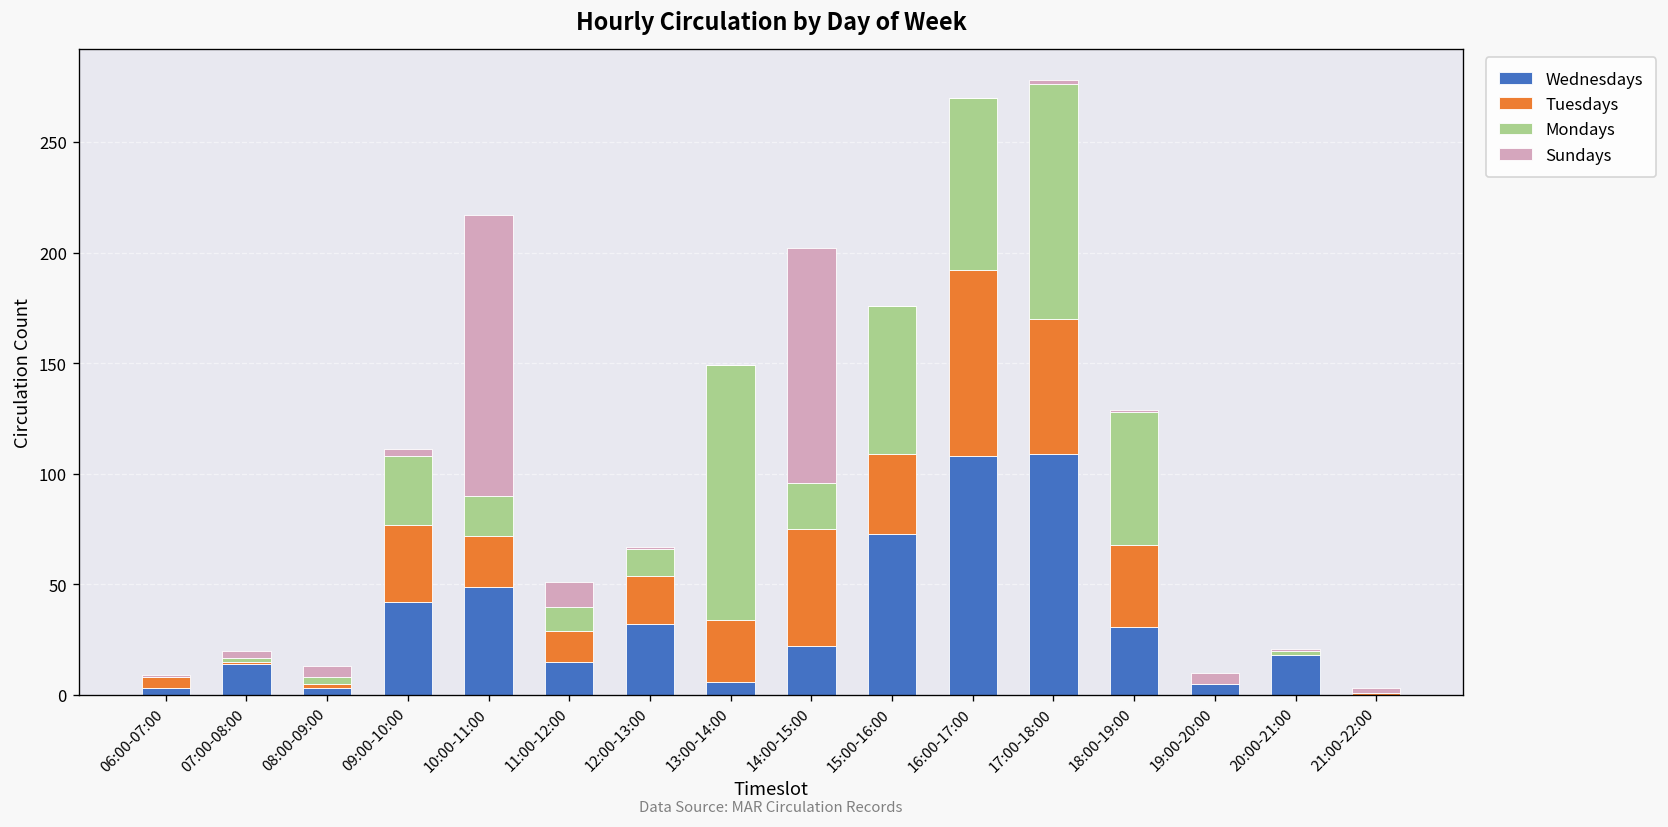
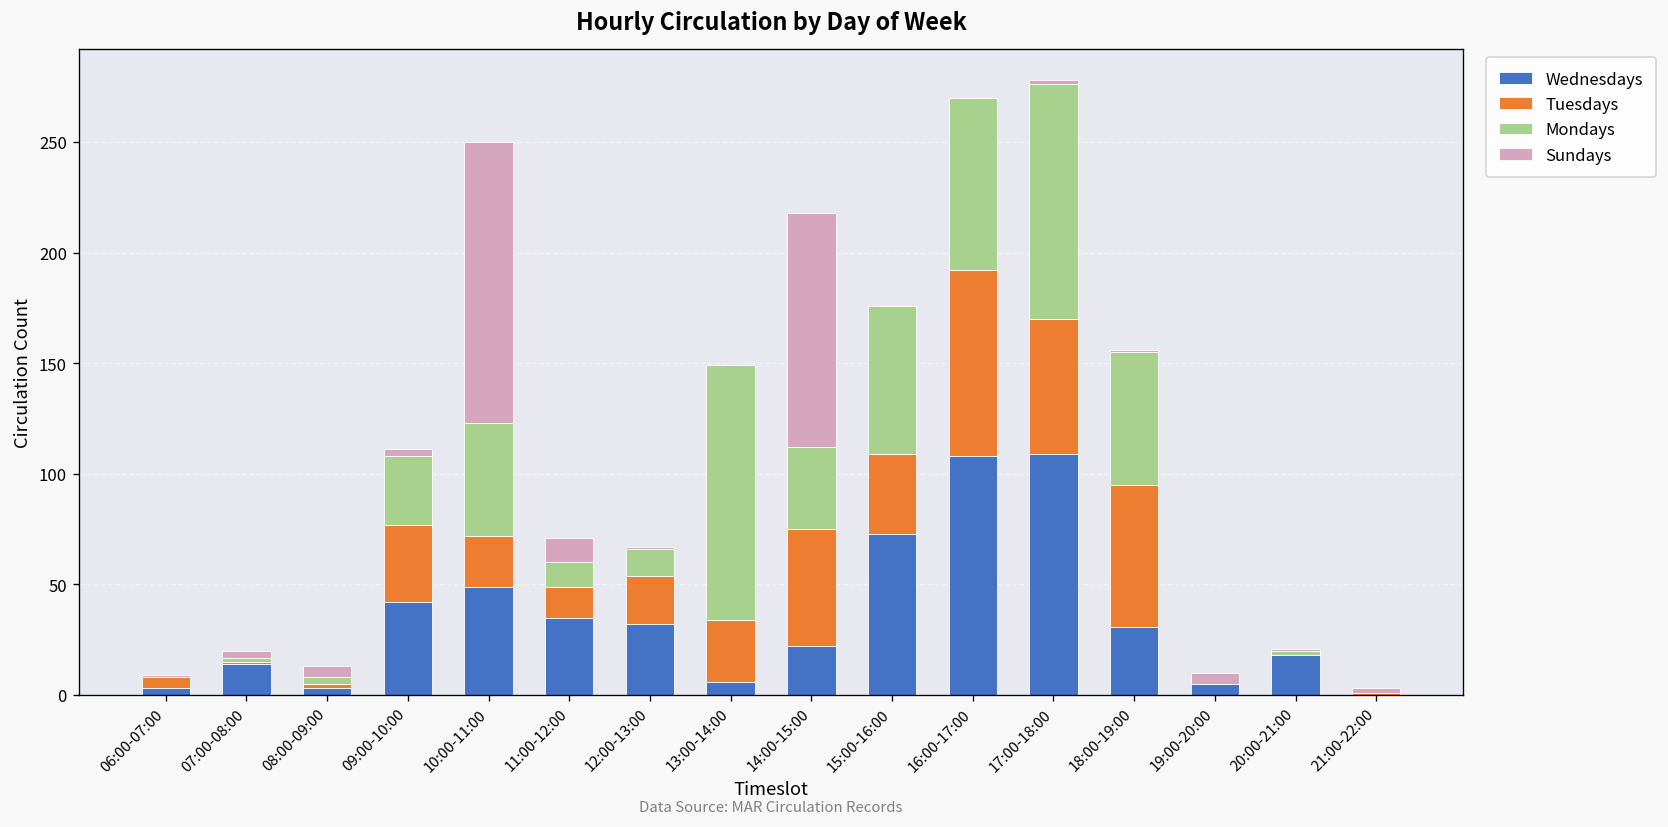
  {
    "Wednesdays": {
      "06:00-07:00": 3,
      "07:00-08:00": 14,
      "08:00-09:00": 3,
      "09:00-10:00": 42,
      "10:00-11:00": 49,
-     "11:00-12:00": 15,
+     "11:00-12:00": 35,
      "12:00-13:00": 32,
      "13:00-14:00": 6,
      "14:00-15:00": 22,
      "15:00-16:00": 73,
      "16:00-17:00": 108,
      "17:00-18:00": 109,
      "18:00-19:00": 31,
      "19:00-20:00": 5,
      "20:00-21:00": 18,
      "21:00-22:00": 0
    },
    "Tuesdays": {
      "06:00-07:00": 5,
      "08:00-09:00": 2,
      "09:00-10:00": 35,
      "10:00-11:00": 23,
      "11:00-12:00": 14,
      "12:00-13:00": 22,
      "13:00-14:00": 28,
      "14:00-15:00": 53,
      "15:00-16:00": 36,
      "16:00-17:00": 84,
      "17:00-18:00": 61,
-     "18:00-19:00": 37,
+     "18:00-19:00": 64,
      "19:00-20:00": 0,
      "20:00-21:00": 0
    },
    "Mondays": {
      "06:00-07:00": 0,
      "07:00-08:00": 2,
      "08:00-09:00": 3,
      "09:00-10:00": 31,
-     "10:00-11:00": 18,
+     "10:00-11:00": 51,
      "11:00-12:00": 11,
      "12:00-13:00": 12,
      "13:00-14:00": 115,
-     "14:00-15:00": 21,
+     "14:00-15:00": 37,
      "15:00-16:00": 67,
      "16:00-17:00": 78,
      "17:00-18:00": 106,
      "18:00-19:00": 60,
      "19:00-20:00": 0,
      "20:00-21:00": 2,
      "21:00-22:00": 0
    },
    "Sundays": {
      "07:00-08:00": 3,
      "08:00-09:00": 5,
      "09:00-10:00": 3,
      "10:00-11:00": 127,
      "11:00-12:00": 11,
      "13:00-14:00": 0,
      "14:00-15:00": 106,
      "15:00-16:00": 0,
      "16:00-17:00": 0,
      "17:00-18:00": 2,
      "19:00-20:00": 5,
      "21:00-22:00": 2
    }
  }
